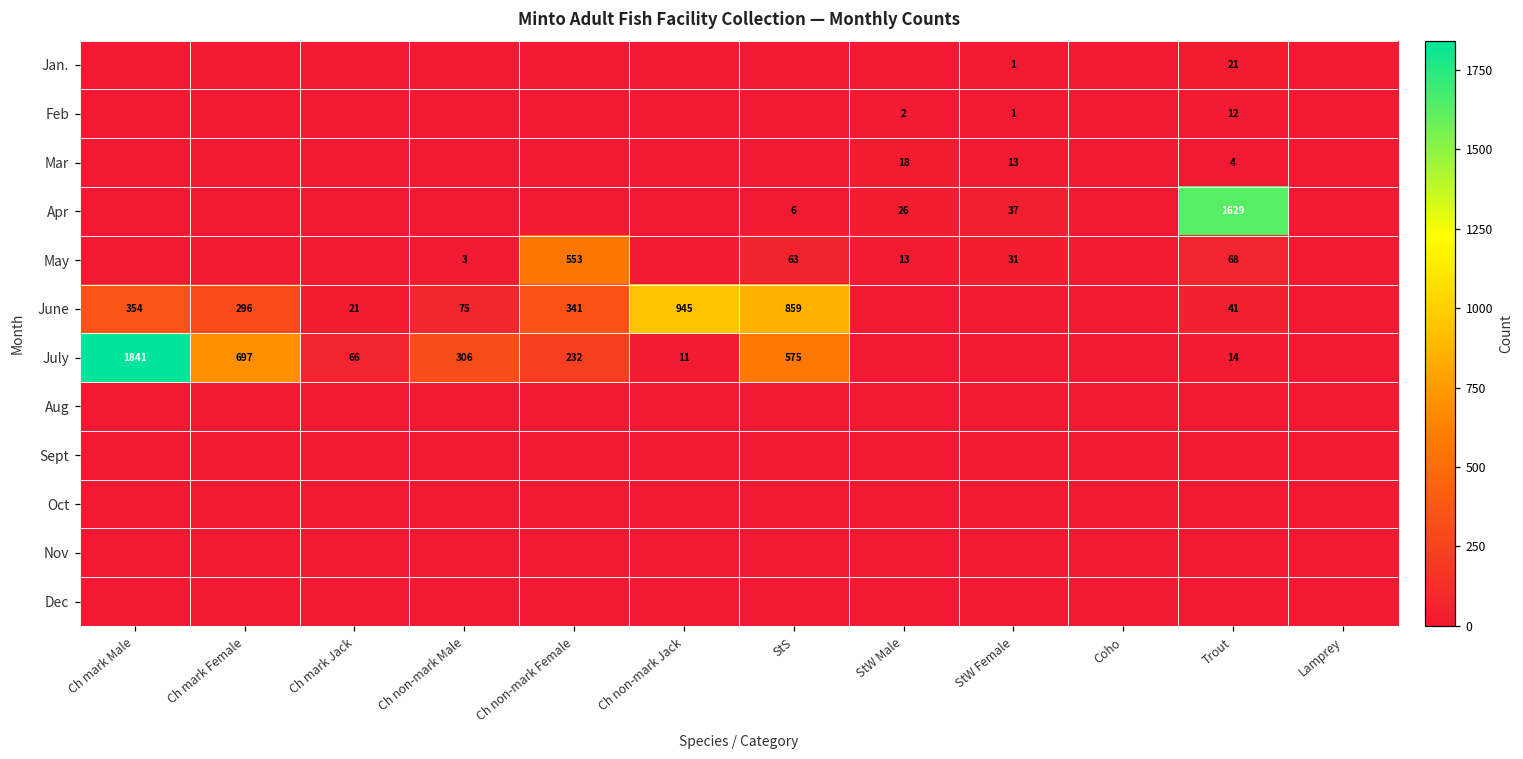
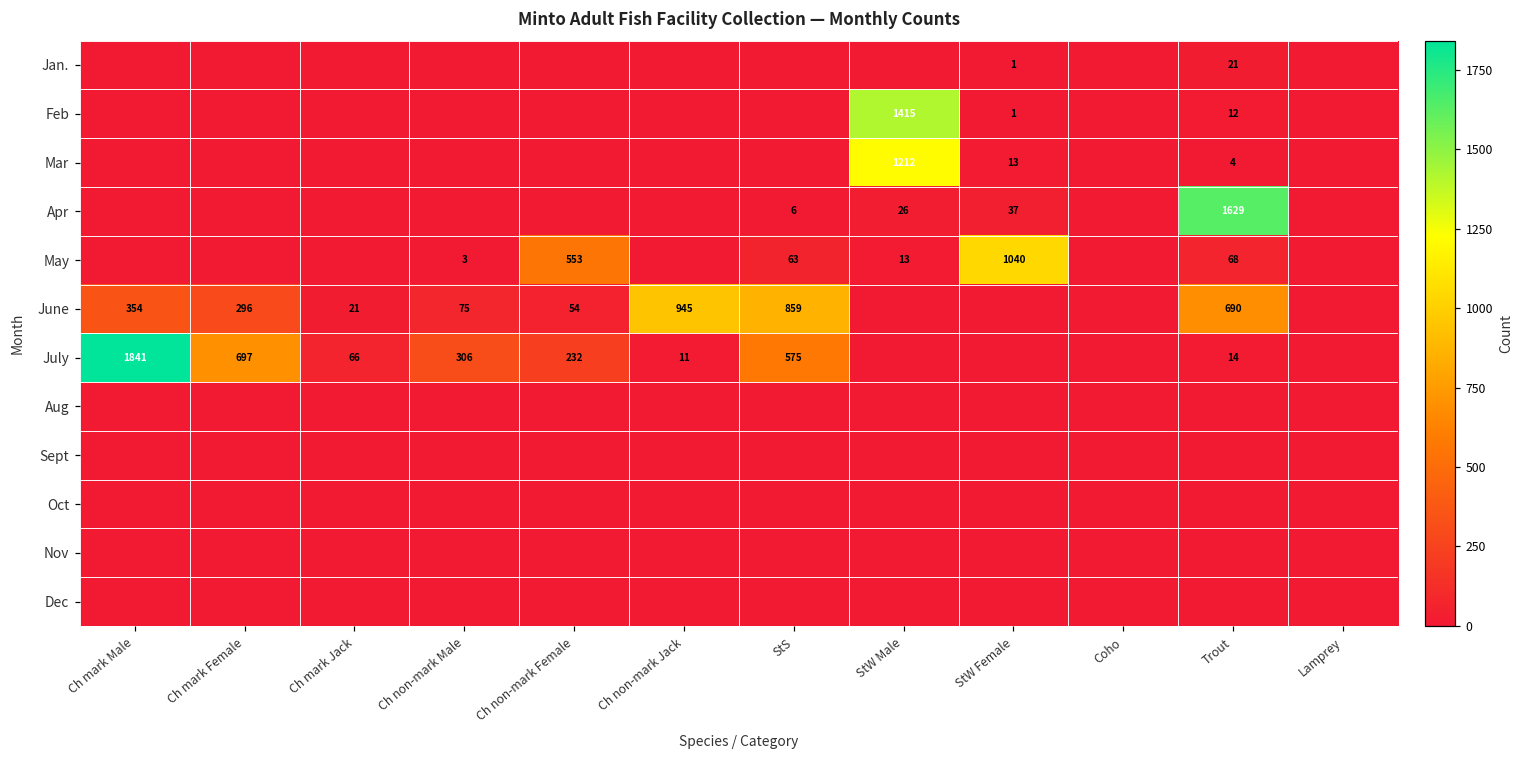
  {
    "Jan.": {
      "StW Female": 1,
      "Trout": 21
    },
    "Feb": {
-     "StW Male": 2,
+     "StW Male": 1415,
      "StW Female": 1,
      "Trout": 12
    },
    "Mar": {
-     "StW Male": 18,
+     "StW Male": 1212,
      "StW Female": 13,
      "Trout": 4
    },
    "Apr": {
      "StS": 6,
      "StW Male": 26,
      "StW Female": 37,
      "Trout": 1629
    },
    "May": {
      "Ch non-mark Male": 3,
      "Ch non-mark Female": 553,
      "StS": 63,
      "StW Male": 13,
-     "StW Female": 31,
+     "StW Female": 1040,
      "Trout": 68
    },
    "June": {
      "Ch mark Male": 354,
      "Ch mark Female": 296,
      "Ch mark Jack": 21,
      "Ch non-mark Male": 75,
-     "Ch non-mark Female": 341,
+     "Ch non-mark Female": 54,
      "Ch non-mark Jack": 945,
      "StS": 859,
-     "Trout": 41
+     "Trout": 690
    },
    "July": {
      "Ch mark Male": 1841,
      "Ch mark Female": 697,
      "Ch mark Jack": 66,
      "Ch non-mark Male": 306,
      "Ch non-mark Female": 232,
      "Ch non-mark Jack": 11,
      "StS": 575,
      "Trout": 14
    }
  }
